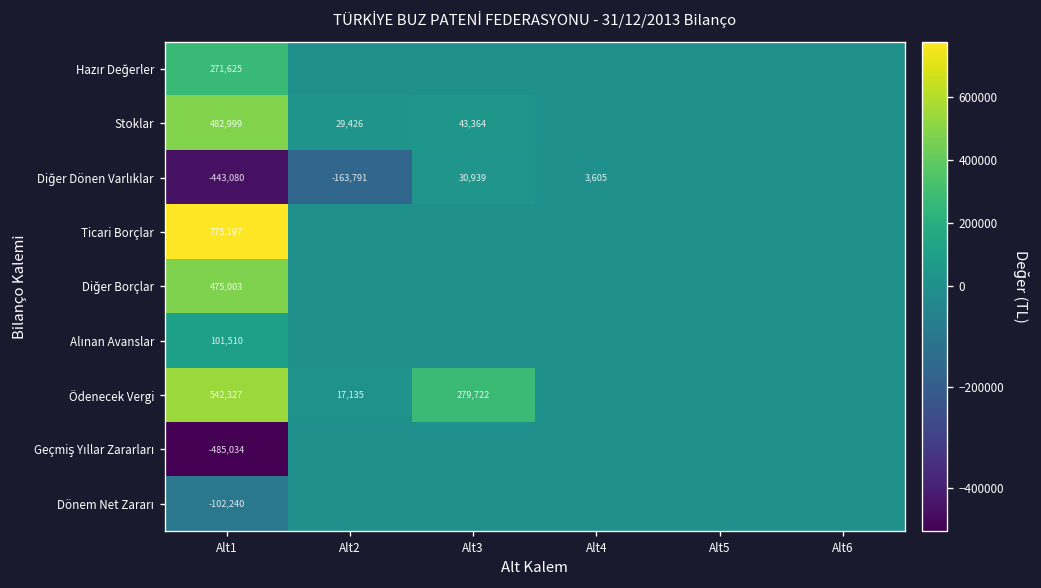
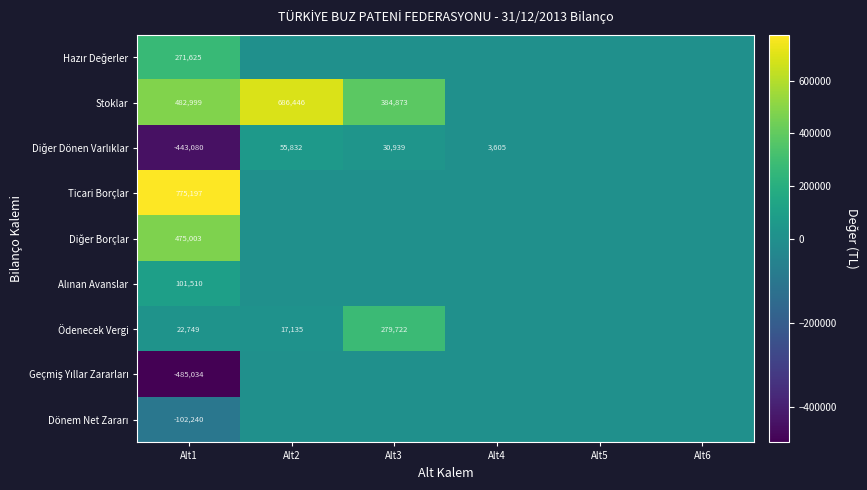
  {
    "Hazır Değerler": {
      "Alt1": "271,625"
    },
    "Stoklar": {
      "Alt1": "482,999",
-     "Alt2": "29,426",
-     "Alt3": "43,364"
+     "Alt2": "686,446",
+     "Alt3": "384,873"
    },
    "Diğer Dönen Varlıklar": {
      "Alt1": "-443,080",
-     "Alt2": "-163,791",
+     "Alt2": "55,832",
      "Alt3": "30,939",
      "Alt4": "3,605"
    },
    "Ticari Borçlar": {
      "Alt1": "775,197"
    },
    "Diğer Borçlar": {
      "Alt1": "475,003"
    },
    "Alınan Avanslar": {
      "Alt1": "101,510"
    },
    "Ödenecek Vergi": {
-     "Alt1": "542,327",
+     "Alt1": "22,749",
      "Alt2": "17,135",
      "Alt3": "279,722"
    },
    "Geçmiş Yıllar Zararları": {
      "Alt1": "-485,034"
    },
    "Dönem Net Zararı": {
      "Alt1": "-102,240"
    }
  }
